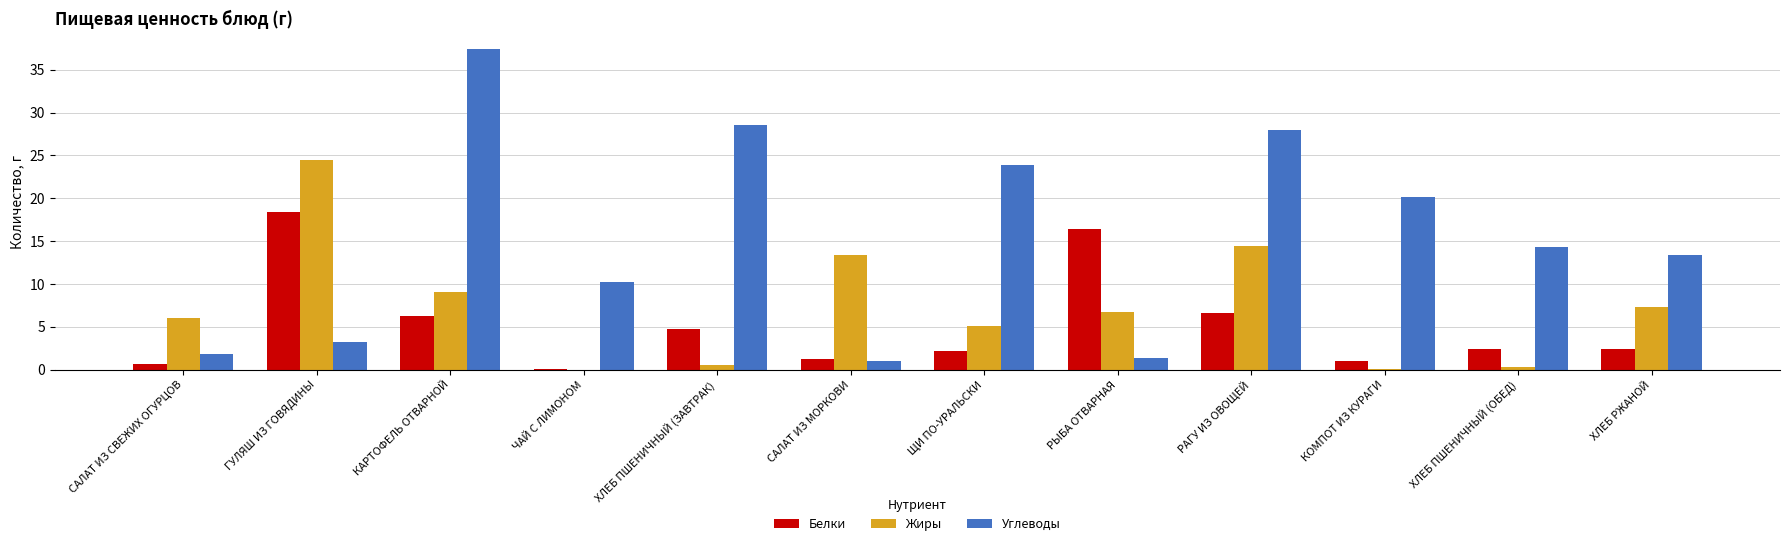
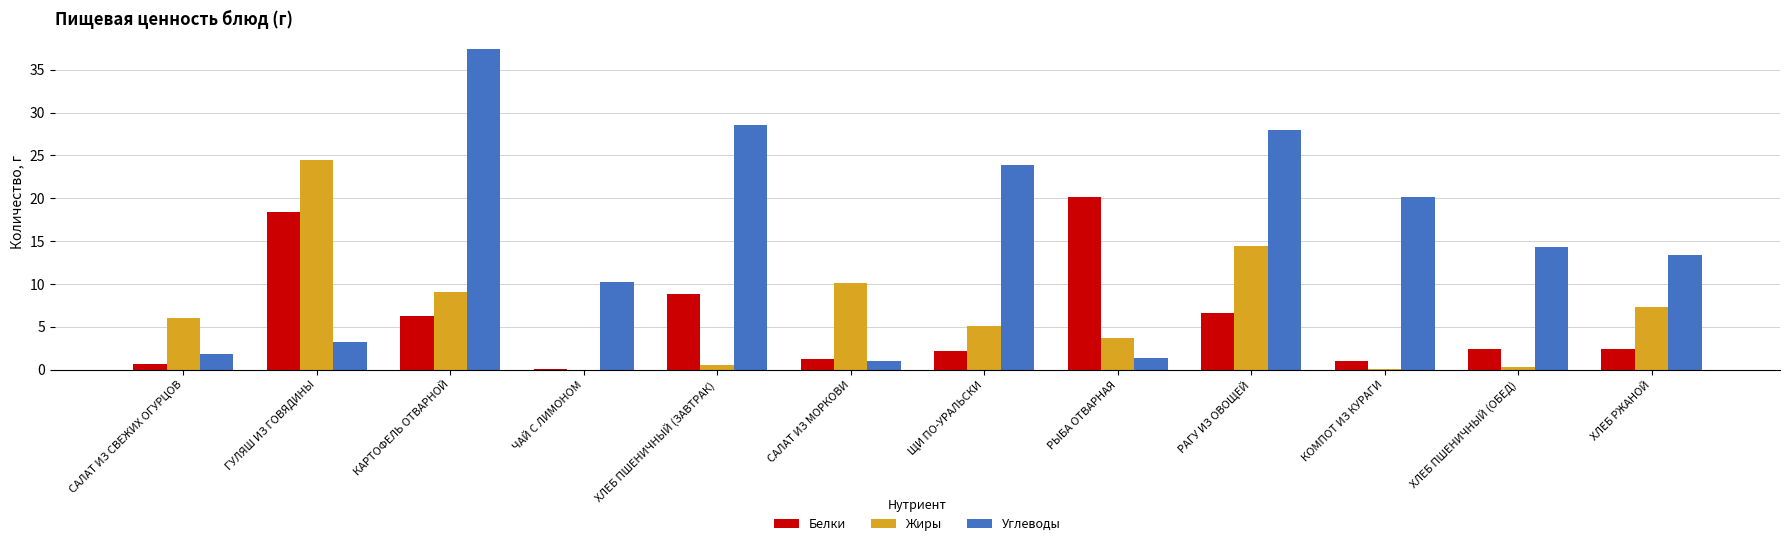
  {
    "Белки": {
      "САЛАТ ИЗ СВЕЖИХ ОГУРЦОВ": 1,
      "ГУЛЯШ ИЗ ГОВЯДИНЫ": 18,
      "КАРТОФЕЛЬ ОТВАРНОЙ": 6,
-     "ХЛЕБ ПШЕНИЧНЫЙ (ЗАВТРАК)": 5,
+     "ХЛЕБ ПШЕНИЧНЫЙ (ЗАВТРАК)": 9,
      "САЛАТ ИЗ МОРКОВИ": 1,
      "ЩИ ПО-УРАЛЬСКИ": 2,
-     "РЫБА ОТВАРНАЯ": 16,
+     "РЫБА ОТВАРНАЯ": 20,
      "РАГУ ИЗ ОВОЩЕЙ": 7,
      "КОМПОТ ИЗ КУРАГИ": 1,
      "ХЛЕБ ПШЕНИЧНЫЙ (ОБЕД)": 2,
      "ХЛЕБ РЖАНОЙ": 2
    },
    "Жиры": {
      "САЛАТ ИЗ СВЕЖИХ ОГУРЦОВ": 6,
      "ГУЛЯШ ИЗ ГОВЯДИНЫ": 24,
      "КАРТОФЕЛЬ ОТВАРНОЙ": 9,
      "ХЛЕБ ПШЕНИЧНЫЙ (ЗАВТРАК)": 1,
-     "САЛАТ ИЗ МОРКОВИ": 13,
+     "САЛАТ ИЗ МОРКОВИ": 10,
      "ЩИ ПО-УРАЛЬСКИ": 5,
-     "РЫБА ОТВАРНАЯ": 7,
+     "РЫБА ОТВАРНАЯ": 4,
      "РАГУ ИЗ ОВОЩЕЙ": 14,
      "ХЛЕБ ПШЕНИЧНЫЙ (ОБЕД)": 0,
      "ХЛЕБ РЖАНОЙ": 7
    },
    "Углеводы": {
      "САЛАТ ИЗ СВЕЖИХ ОГУРЦОВ": 2,
      "ГУЛЯШ ИЗ ГОВЯДИНЫ": 3,
      "КАРТОФЕЛЬ ОТВАРНОЙ": 37,
      "ЧАЙ С ЛИМОНОМ": 10,
      "ХЛЕБ ПШЕНИЧНЫЙ (ЗАВТРАК)": 29,
      "САЛАТ ИЗ МОРКОВИ": 1,
      "ЩИ ПО-УРАЛЬСКИ": 24,
      "РЫБА ОТВАРНАЯ": 1,
      "РАГУ ИЗ ОВОЩЕЙ": 28,
      "КОМПОТ ИЗ КУРАГИ": 20,
      "ХЛЕБ ПШЕНИЧНЫЙ (ОБЕД)": 14,
      "ХЛЕБ РЖАНОЙ": 13
    }
  }
